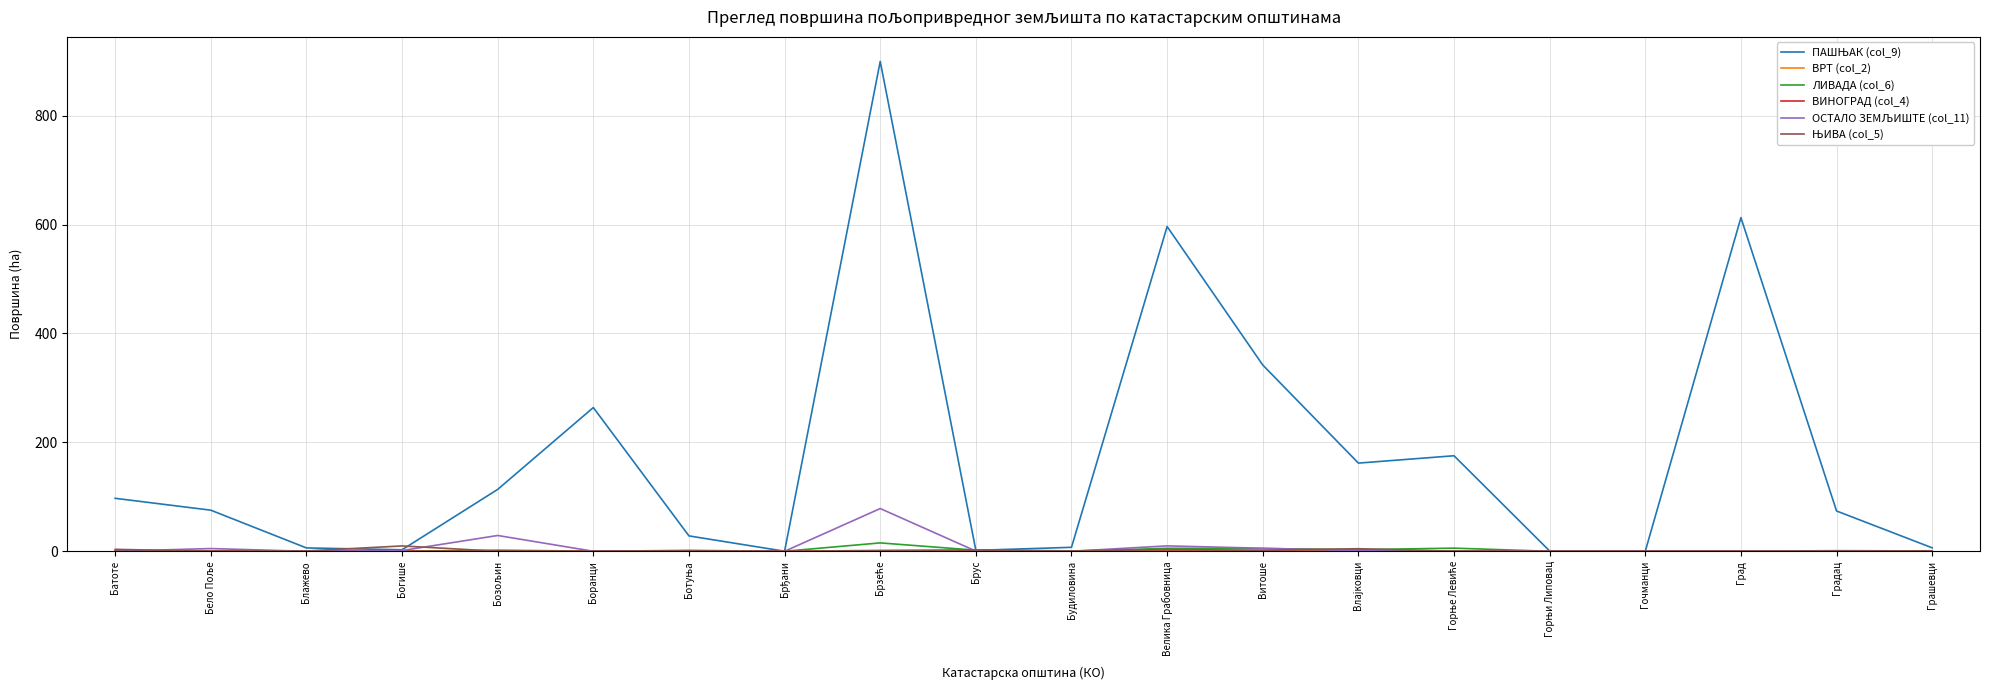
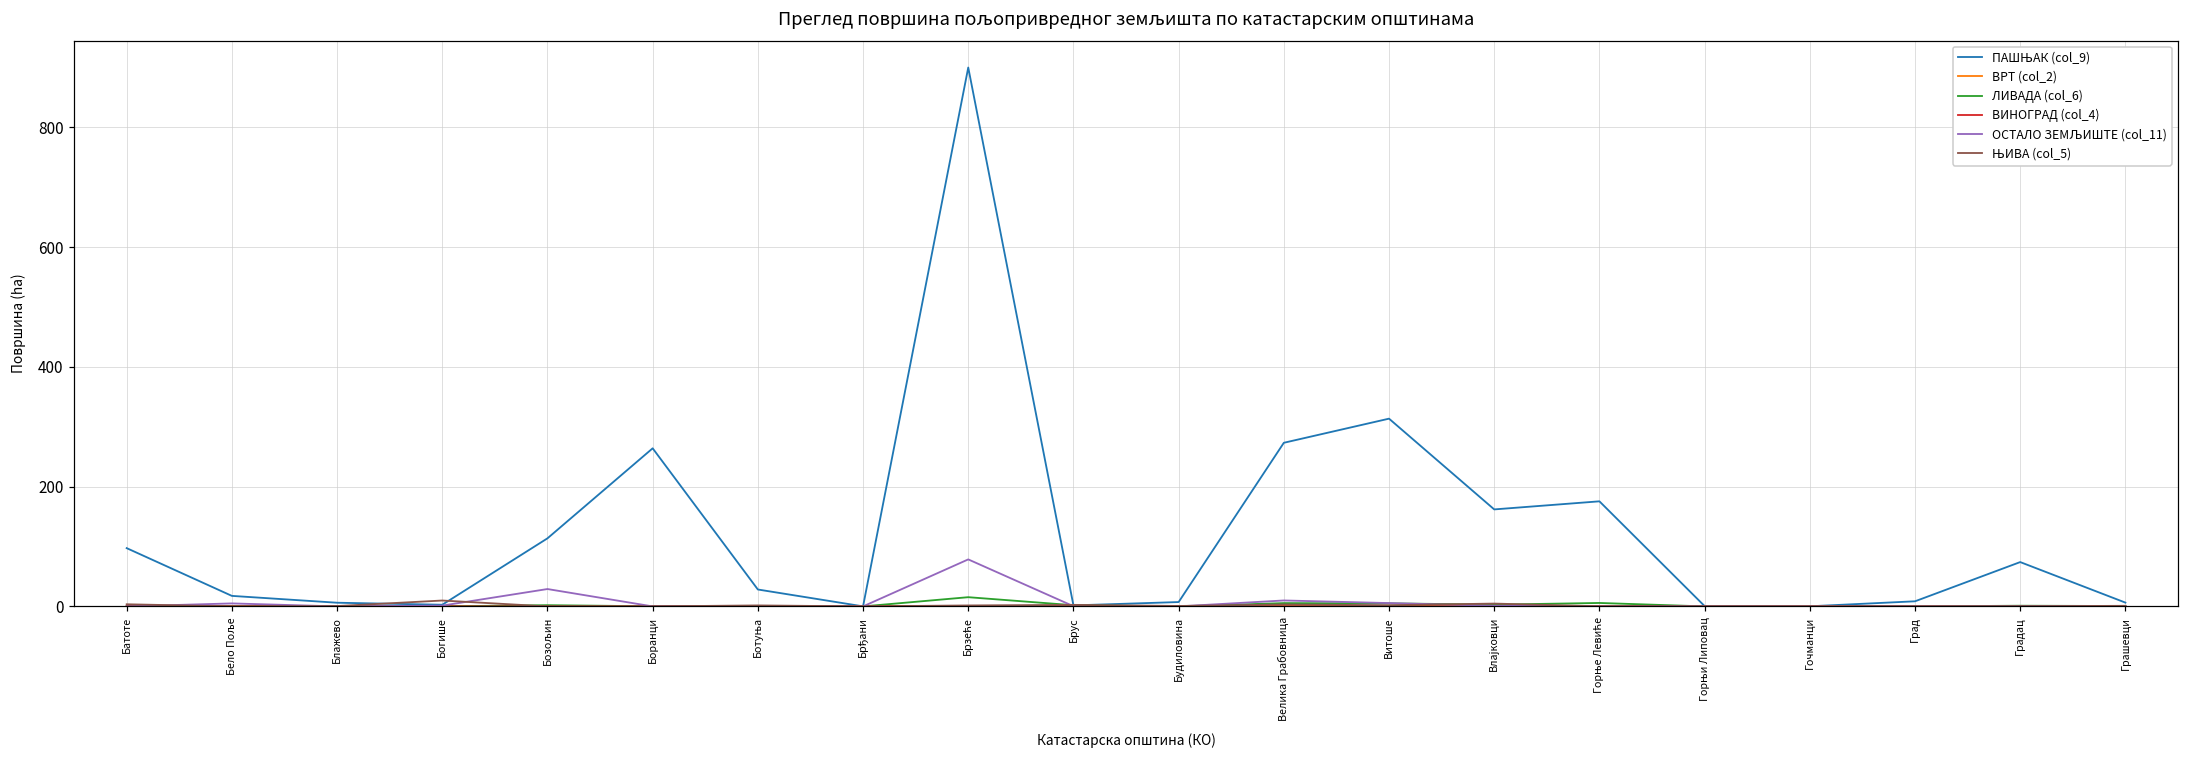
  {
    "ПАШЊАК (col_9)": {
      "Батоте": 100,
-     "Бело Поље": 80,
+     "Бело Поље": 20,
      "Блажево": 10,
      "Бозољин": 110,
      "Боранци": 260,
      "Ботуња": 30,
      "Брзеће": 900,
      "Будиловина": 10,
-     "Велика Грабовница": 600,
-     "Витоше": 340,
+     "Велика Грабовница": 270,
+     "Витоше": 310,
      "Влајковци": 160,
      "Горње Левиће": 180,
-     "Град": 610,
+     "Град": 10,
      "Градац": 70,
      "Грашевци": 10
    },
    "ЛИВАДА (col_6)": {
      "Брзеће": 20,
      "Горње Левиће": 10
    },
    "ОСТАЛО ЗЕМЉИШТЕ (col_11)": {
      "Бело Поље": 10,
      "Бозољин": 30,
      "Брзеће": 80
    },
    "ЊИВА (col_5)": {
      "Богише": 10
    }
  }
